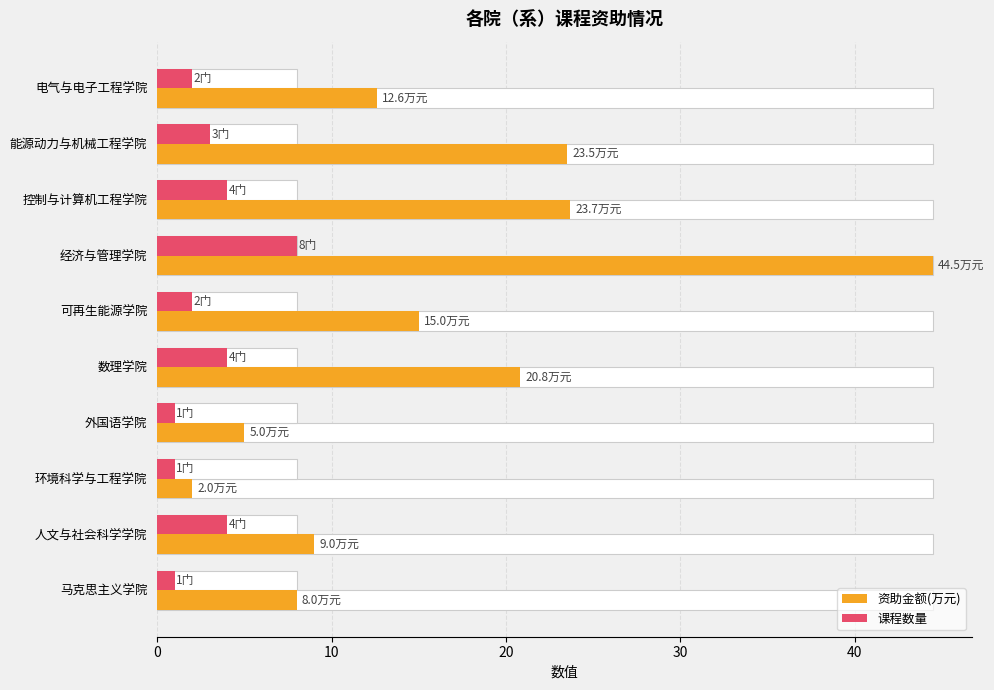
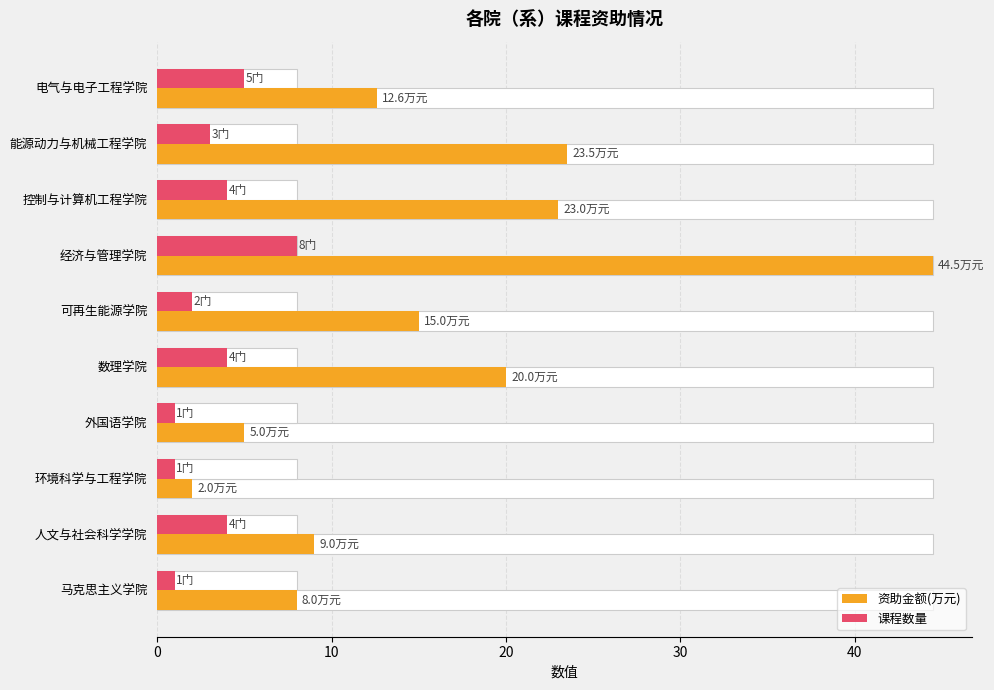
  {
    "资助金额(万元)": {
-     "控制与计算机工程学院": "23.7",
+     "控制与计算机工程学院": "23.0",
      "经济与管理学院": "44.5",
-     "数理学院": "20.8"
+     "数理学院": "20.0"
    },
    "课程数量": {
-     "电气与电子工程学院": "2门",
+     "电气与电子工程学院": "5门",
      "经济与管理学院": "8门"
    }
  }
